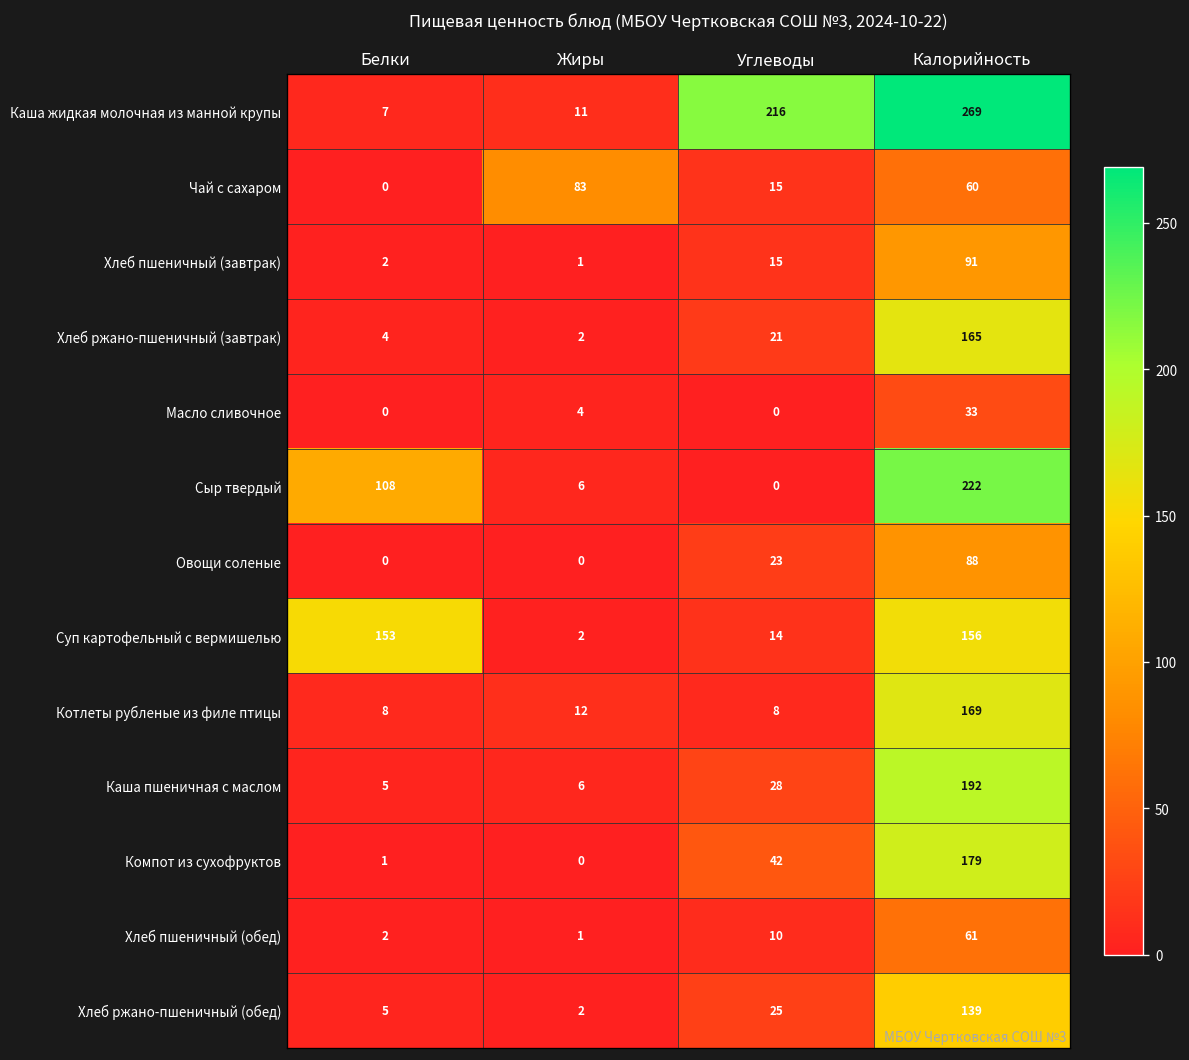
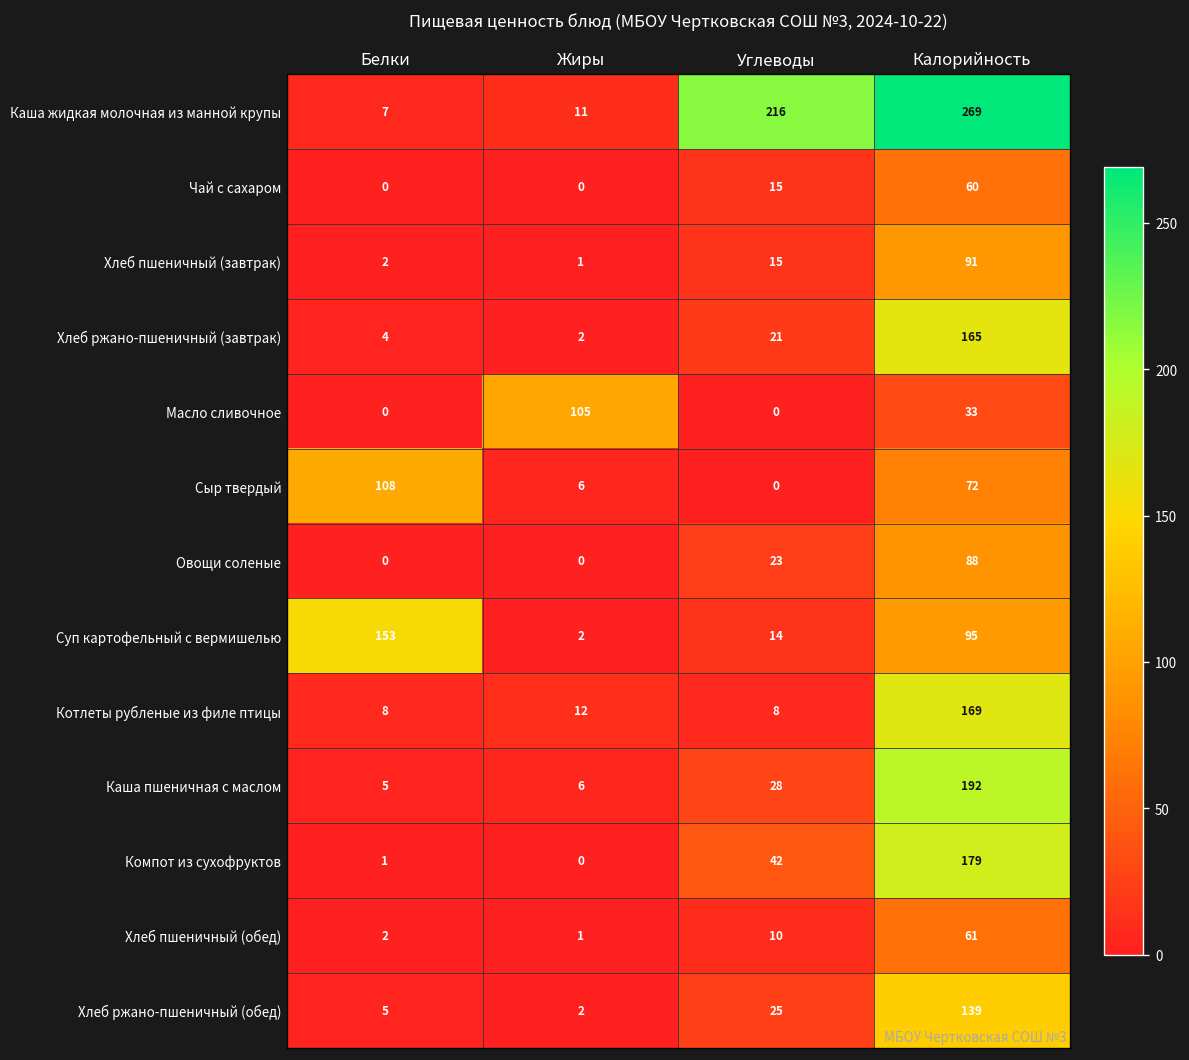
  {
    "Каша жидкая молочная из манной крупы": {
      "Белки": 7,
      "Жиры": 11,
      "Углеводы": 216,
      "Калорийность": 269
    },
    "Чай с сахаром": {
      "Белки": 0,
-     "Жиры": 83,
+     "Жиры": 0,
      "Углеводы": 15,
      "Калорийность": 60
    },
    "Хлеб пшеничный (завтрак)": {
      "Белки": 2,
      "Жиры": 1,
      "Углеводы": 15,
      "Калорийность": 91
    },
    "Хлеб ржано-пшеничный (завтрак)": {
      "Белки": 4,
      "Жиры": 2,
      "Углеводы": 21,
      "Калорийность": 165
    },
    "Масло сливочное": {
      "Белки": 0,
-     "Жиры": 4,
+     "Жиры": 105,
      "Углеводы": 0,
      "Калорийность": 33
    },
    "Сыр твердый": {
      "Белки": 108,
      "Жиры": 6,
      "Углеводы": 0,
-     "Калорийность": 222
+     "Калорийность": 72
    },
    "Овощи соленые": {
      "Белки": 0,
      "Жиры": 0,
      "Углеводы": 23,
      "Калорийность": 88
    },
    "Суп картофельный с вермишелью": {
      "Белки": 153,
      "Жиры": 2,
      "Углеводы": 14,
-     "Калорийность": 156
+     "Калорийность": 95
    },
    "Котлеты рубленые из филе птицы": {
      "Белки": 8,
      "Жиры": 12,
      "Углеводы": 8,
      "Калорийность": 169
    },
    "Каша пшеничная с маслом": {
      "Белки": 5,
      "Жиры": 6,
      "Углеводы": 28,
      "Калорийность": 192
    },
    "Компот из сухофруктов": {
      "Белки": 1,
      "Жиры": 0,
      "Углеводы": 42,
      "Калорийность": 179
    },
    "Хлеб пшеничный (обед)": {
      "Белки": 2,
      "Жиры": 1,
      "Углеводы": 10,
      "Калорийность": 61
    },
    "Хлеб ржано-пшеничный (обед)": {
      "Белки": 5,
      "Жиры": 2,
      "Углеводы": 25
    }
  }
